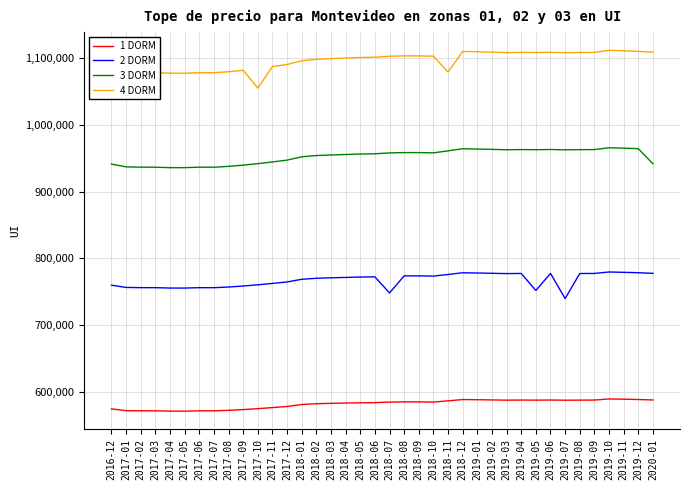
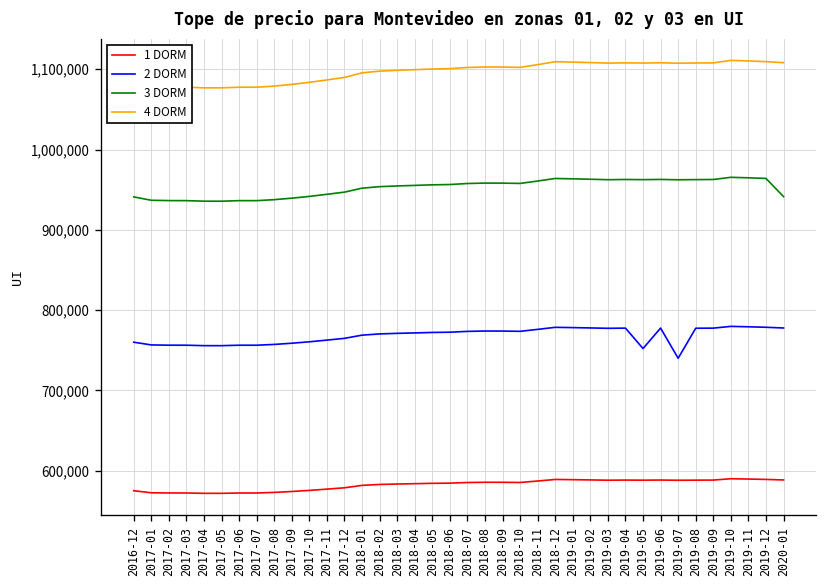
  {
    "1 DORM": {
      "2016-12": "580,000",
      "2017-01": "570,000",
      "2017-02": "570,000",
      "2017-03": "570,000",
      "2017-04": "570,000",
      "2017-05": "570,000",
      "2017-06": "570,000",
      "2017-07": "570,000",
      "2017-08": "570,000",
      "2017-09": "570,000",
      "2017-10": "580,000",
      "2017-11": "580,000",
      "2017-12": "580,000",
      "2018-01": "580,000",
      "2018-02": "580,000",
      "2018-03": "580,000",
      "2018-04": "580,000",
      "2018-05": "580,000",
      "2018-06": "580,000",
      "2018-07": "590,000",
      "2018-08": "590,000",
      "2018-09": "590,000",
      "2018-10": "590,000",
      "2018-11": "590,000",
      "2018-12": "590,000",
      "2019-01": "590,000",
      "2019-02": "590,000",
      "2019-03": "590,000",
      "2019-04": "590,000",
      "2019-05": "590,000",
      "2019-06": "590,000",
      "2019-07": "590,000",
      "2019-08": "590,000",
      "2019-09": "590,000",
      "2019-10": "590,000",
      "2019-11": "590,000",
      "2019-12": "590,000",
      "2020-01": "590,000"
    },
    "2 DORM": {
      "2016-12": "760,000",
      "2017-01": "760,000",
      "2017-02": "760,000",
      "2017-03": "760,000",
      "2017-04": "760,000",
      "2017-05": "760,000",
      "2017-06": "760,000",
      "2017-07": "760,000",
      "2017-08": "760,000",
      "2017-09": "760,000",
      "2017-10": "760,000",
      "2017-11": "760,000",
      "2017-12": "760,000",
      "2018-01": "770,000",
      "2018-02": "770,000",
      "2018-03": "770,000",
      "2018-04": "770,000",
      "2018-05": "770,000",
      "2018-06": "770,000",
-     "2018-07": "750,000",
+     "2018-07": "770,000",
      "2018-08": "770,000",
      "2018-09": "770,000",
      "2018-10": "770,000",
      "2018-11": "780,000",
      "2018-12": "780,000",
      "2019-01": "780,000",
      "2019-02": "780,000",
      "2019-03": "780,000",
      "2019-04": "780,000",
      "2019-05": "750,000",
      "2019-06": "780,000",
      "2019-07": "740,000",
      "2019-08": "780,000",
      "2019-09": "780,000",
      "2019-10": "780,000",
      "2019-11": "780,000",
      "2019-12": "780,000",
      "2020-01": "780,000"
    },
    "3 DORM": {
      "2016-12": "940,000",
      "2017-01": "940,000",
      "2017-02": "940,000",
      "2017-03": "940,000",
      "2017-04": "940,000",
      "2017-05": "940,000",
      "2017-06": "940,000",
      "2017-07": "940,000",
      "2017-08": "940,000",
      "2017-09": "940,000",
      "2017-10": "940,000",
      "2017-11": "940,000",
      "2017-12": "950,000",
      "2018-01": "950,000",
      "2018-02": "950,000",
      "2018-03": "950,000",
      "2018-04": "960,000",
      "2018-05": "960,000",
      "2018-06": "960,000",
      "2018-07": "960,000",
      "2018-08": "960,000",
      "2018-09": "960,000",
      "2018-10": "960,000",
      "2018-11": "960,000",
      "2018-12": "960,000",
      "2019-01": "960,000",
      "2019-02": "960,000",
      "2019-03": "960,000",
      "2019-04": "960,000",
      "2019-05": "960,000",
      "2019-06": "960,000",
      "2019-07": "960,000",
      "2019-08": "960,000",
      "2019-09": "960,000",
      "2019-10": "970,000",
      "2019-11": "960,000",
      "2019-12": "960,000",
      "2020-01": "940,000"
    },
    "4 DORM": {
      "2017-04": "1,080,000",
      "2017-05": "1,080,000",
      "2017-06": "1,080,000",
      "2017-07": "1,080,000",
      "2017-08": "1,080,000",
      "2017-09": "1,080,000",
-     "2017-10": "1,050,000",
+     "2017-10": "1,080,000",
      "2017-11": "1,090,000",
      "2017-12": "1,090,000",
      "2018-01": "1,100,000",
      "2018-02": "1,100,000",
      "2018-03": "1,100,000",
      "2018-04": "1,100,000",
      "2018-05": "1,100,000",
      "2018-06": "1,100,000",
      "2018-07": "1,100,000",
      "2018-08": "1,100,000",
      "2018-09": "1,100,000",
      "2018-10": "1,100,000",
-     "2018-11": "1,080,000",
+     "2018-11": "1,110,000",
      "2018-12": "1,110,000",
      "2019-01": "1,110,000",
      "2019-02": "1,110,000",
      "2019-03": "1,110,000",
      "2019-04": "1,110,000",
      "2019-05": "1,110,000",
      "2019-06": "1,110,000",
      "2019-07": "1,110,000",
      "2019-08": "1,110,000",
      "2019-09": "1,110,000",
      "2019-10": "1,110,000",
      "2019-11": "1,110,000",
      "2019-12": "1,110,000",
      "2020-01": "1,110,000"
    }
  }
